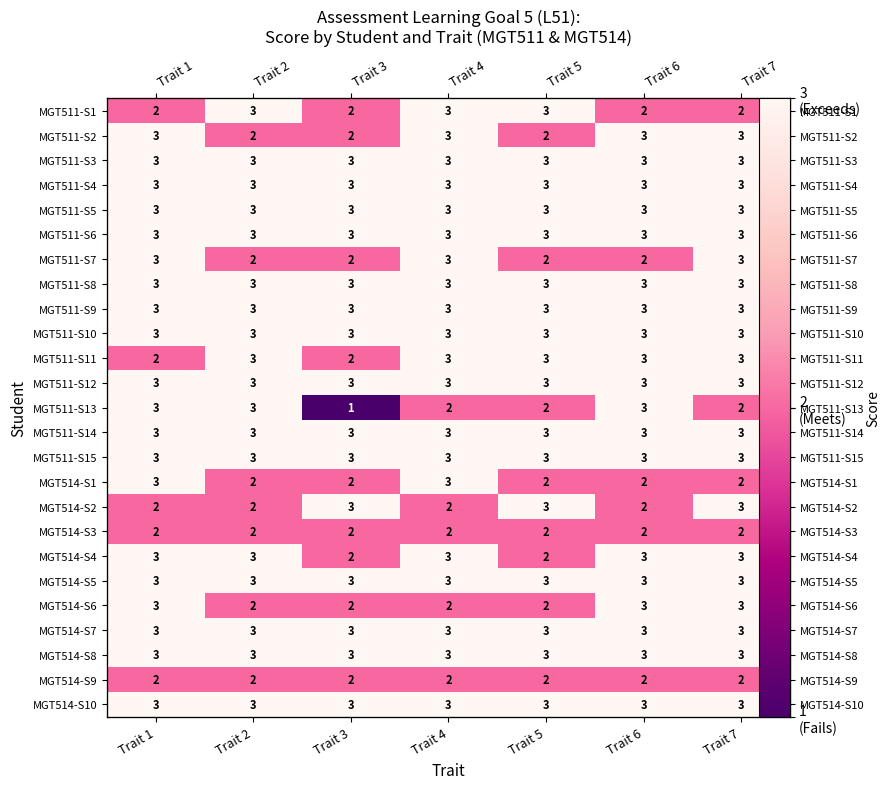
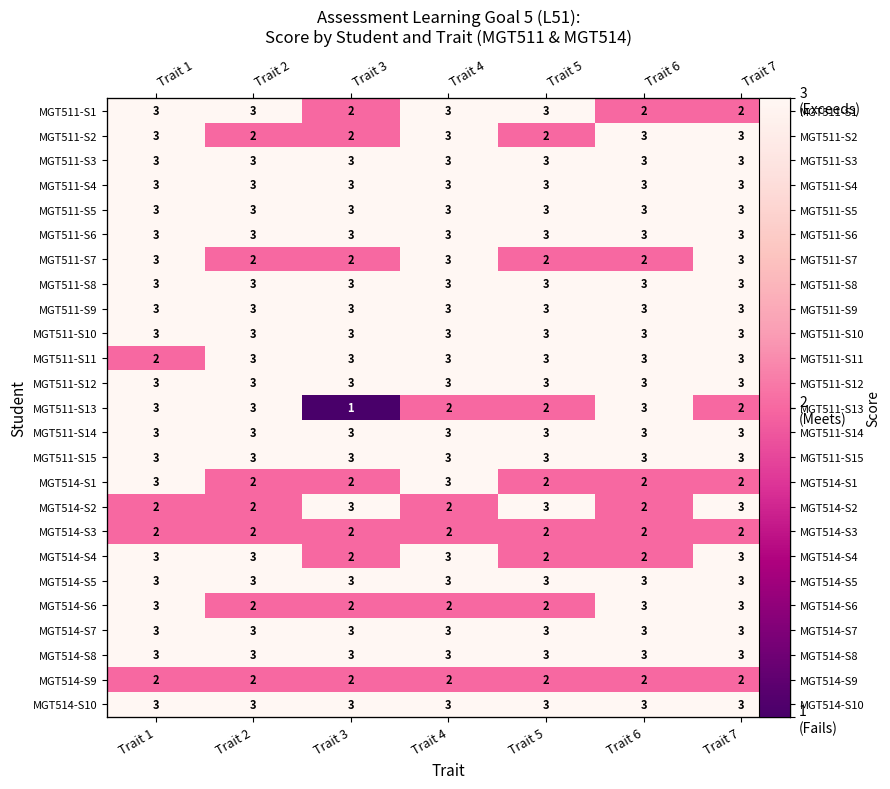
  {
    "MGT511-S1": {
-     "Trait 1": 2,
+     "Trait 1": 3,
      "Trait 2": 3,
      "Trait 3": 2,
      "Trait 4": 3,
      "Trait 5": 3,
      "Trait 6": 2,
      "Trait 7": 2
    },
    "MGT511-S2": {
      "Trait 1": 3,
      "Trait 2": 2,
      "Trait 3": 2,
      "Trait 4": 3,
      "Trait 5": 2,
      "Trait 6": 3,
      "Trait 7": 3
    },
    "MGT511-S3": {
      "Trait 1": 3,
      "Trait 2": 3,
      "Trait 3": 3,
      "Trait 4": 3,
      "Trait 5": 3,
      "Trait 6": 3,
      "Trait 7": 3
    },
    "MGT511-S4": {
      "Trait 1": 3,
      "Trait 2": 3,
      "Trait 3": 3,
      "Trait 4": 3,
      "Trait 5": 3,
      "Trait 6": 3,
      "Trait 7": 3
    },
    "MGT511-S5": {
      "Trait 1": 3,
      "Trait 2": 3,
      "Trait 3": 3,
      "Trait 4": 3,
      "Trait 5": 3,
      "Trait 6": 3,
      "Trait 7": 3
    },
    "MGT511-S6": {
      "Trait 1": 3,
      "Trait 2": 3,
      "Trait 3": 3,
      "Trait 4": 3,
      "Trait 5": 3,
      "Trait 6": 3,
      "Trait 7": 3
    },
    "MGT511-S7": {
      "Trait 1": 3,
      "Trait 2": 2,
      "Trait 3": 2,
      "Trait 4": 3,
      "Trait 5": 2,
      "Trait 6": 2,
      "Trait 7": 3
    },
    "MGT511-S8": {
      "Trait 1": 3,
      "Trait 2": 3,
      "Trait 3": 3,
      "Trait 4": 3,
      "Trait 5": 3,
      "Trait 6": 3,
      "Trait 7": 3
    },
    "MGT511-S9": {
      "Trait 1": 3,
      "Trait 2": 3,
      "Trait 3": 3,
      "Trait 4": 3,
      "Trait 5": 3,
      "Trait 6": 3,
      "Trait 7": 3
    },
    "MGT511-S10": {
      "Trait 1": 3,
      "Trait 2": 3,
      "Trait 3": 3,
      "Trait 4": 3,
      "Trait 5": 3,
      "Trait 6": 3,
      "Trait 7": 3
    },
    "MGT511-S11": {
      "Trait 1": 2,
      "Trait 2": 3,
-     "Trait 3": 2,
+     "Trait 3": 3,
      "Trait 4": 3,
      "Trait 5": 3,
      "Trait 6": 3,
      "Trait 7": 3
    },
    "MGT511-S12": {
      "Trait 1": 3,
      "Trait 2": 3,
      "Trait 3": 3,
      "Trait 4": 3,
      "Trait 5": 3,
      "Trait 6": 3,
      "Trait 7": 3
    },
    "MGT511-S13": {
      "Trait 1": 3,
      "Trait 2": 3,
      "Trait 3": 1,
      "Trait 4": 2,
      "Trait 5": 2,
      "Trait 6": 3,
      "Trait 7": 2
    },
    "MGT511-S14": {
      "Trait 1": 3,
      "Trait 2": 3,
      "Trait 3": 3,
      "Trait 4": 3,
      "Trait 5": 3,
      "Trait 6": 3,
      "Trait 7": 3
    },
    "MGT511-S15": {
      "Trait 1": 3,
      "Trait 2": 3,
      "Trait 3": 3,
      "Trait 4": 3,
      "Trait 5": 3,
      "Trait 6": 3,
      "Trait 7": 3
    },
    "MGT514-S1": {
      "Trait 1": 3,
      "Trait 2": 2,
      "Trait 3": 2,
      "Trait 4": 3,
      "Trait 5": 2,
      "Trait 6": 2,
      "Trait 7": 2
    },
    "MGT514-S2": {
      "Trait 1": 2,
      "Trait 2": 2,
      "Trait 3": 3,
      "Trait 4": 2,
      "Trait 5": 3,
      "Trait 6": 2,
      "Trait 7": 3
    },
    "MGT514-S3": {
      "Trait 1": 2,
      "Trait 2": 2,
      "Trait 3": 2,
      "Trait 4": 2,
      "Trait 5": 2,
      "Trait 6": 2,
      "Trait 7": 2
    },
    "MGT514-S4": {
      "Trait 1": 3,
      "Trait 2": 3,
      "Trait 3": 2,
      "Trait 4": 3,
      "Trait 5": 2,
-     "Trait 6": 3,
+     "Trait 6": 2,
      "Trait 7": 3
    },
    "MGT514-S5": {
      "Trait 1": 3,
      "Trait 2": 3,
      "Trait 3": 3,
      "Trait 4": 3,
      "Trait 5": 3,
      "Trait 6": 3,
      "Trait 7": 3
    },
    "MGT514-S6": {
      "Trait 1": 3,
      "Trait 2": 2,
      "Trait 3": 2,
      "Trait 4": 2,
      "Trait 5": 2,
      "Trait 6": 3,
      "Trait 7": 3
    },
    "MGT514-S7": {
      "Trait 1": 3,
      "Trait 2": 3,
      "Trait 3": 3,
      "Trait 4": 3,
      "Trait 5": 3,
      "Trait 6": 3,
      "Trait 7": 3
    },
    "MGT514-S8": {
      "Trait 1": 3,
      "Trait 2": 3,
      "Trait 3": 3,
      "Trait 4": 3,
      "Trait 5": 3,
      "Trait 6": 3,
      "Trait 7": 3
    },
    "MGT514-S9": {
      "Trait 1": 2,
      "Trait 2": 2,
      "Trait 3": 2,
      "Trait 4": 2,
      "Trait 5": 2,
      "Trait 6": 2,
      "Trait 7": 2
    },
    "MGT514-S10": {
      "Trait 1": 3,
      "Trait 2": 3,
      "Trait 3": 3,
      "Trait 4": 3,
      "Trait 5": 3,
      "Trait 6": 3,
      "Trait 7": 3
    }
  }
